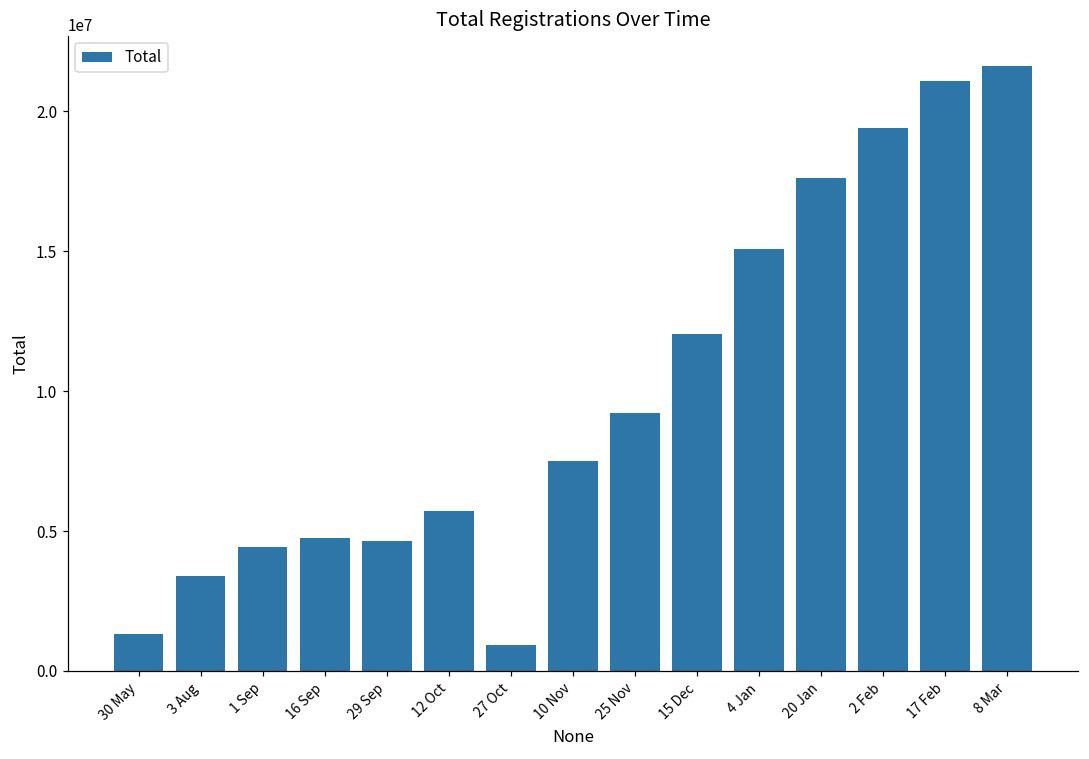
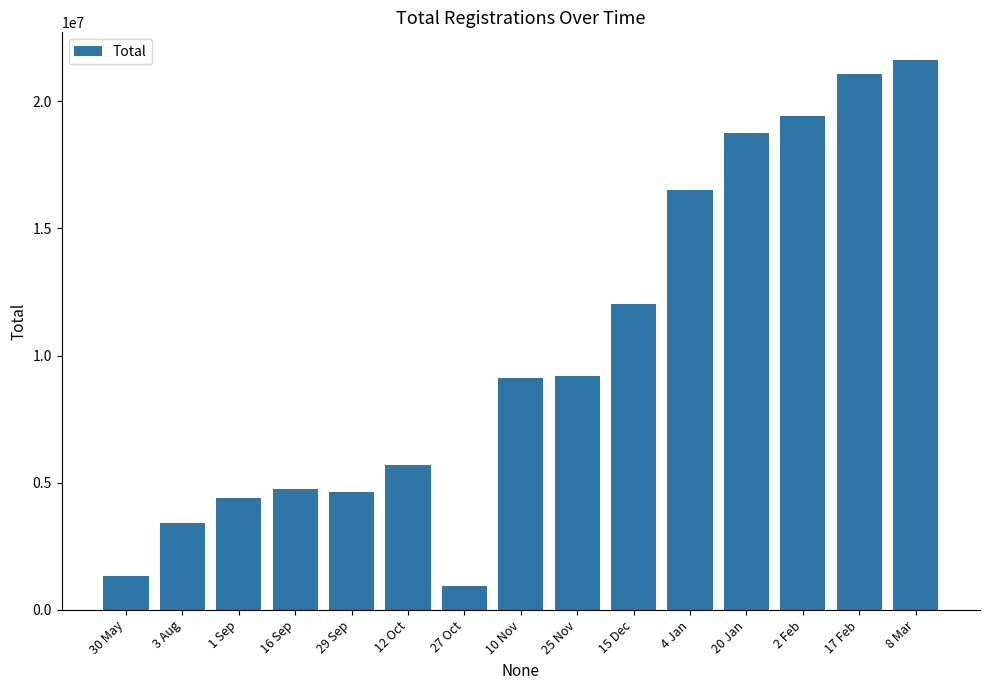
  {
    "30 May": 1300000,
    "3 Aug": 3400000,
    "1 Sep": 4400000,
    "16 Sep": 4700000,
    "29 Sep": 4700000,
    "12 Oct": 5700000,
    "27 Oct": 900000,
-   "10 Nov": 7500000,
+   "10 Nov": 9100000,
    "25 Nov": 9200000,
    "15 Dec": 12000000,
-   "4 Jan": 15100000,
-   "20 Jan": 17600000,
+   "4 Jan": 16500000,
+   "20 Jan": 18700000,
    "2 Feb": 19400000,
    "17 Feb": 21100000,
    "8 Mar": 21600000
  }
